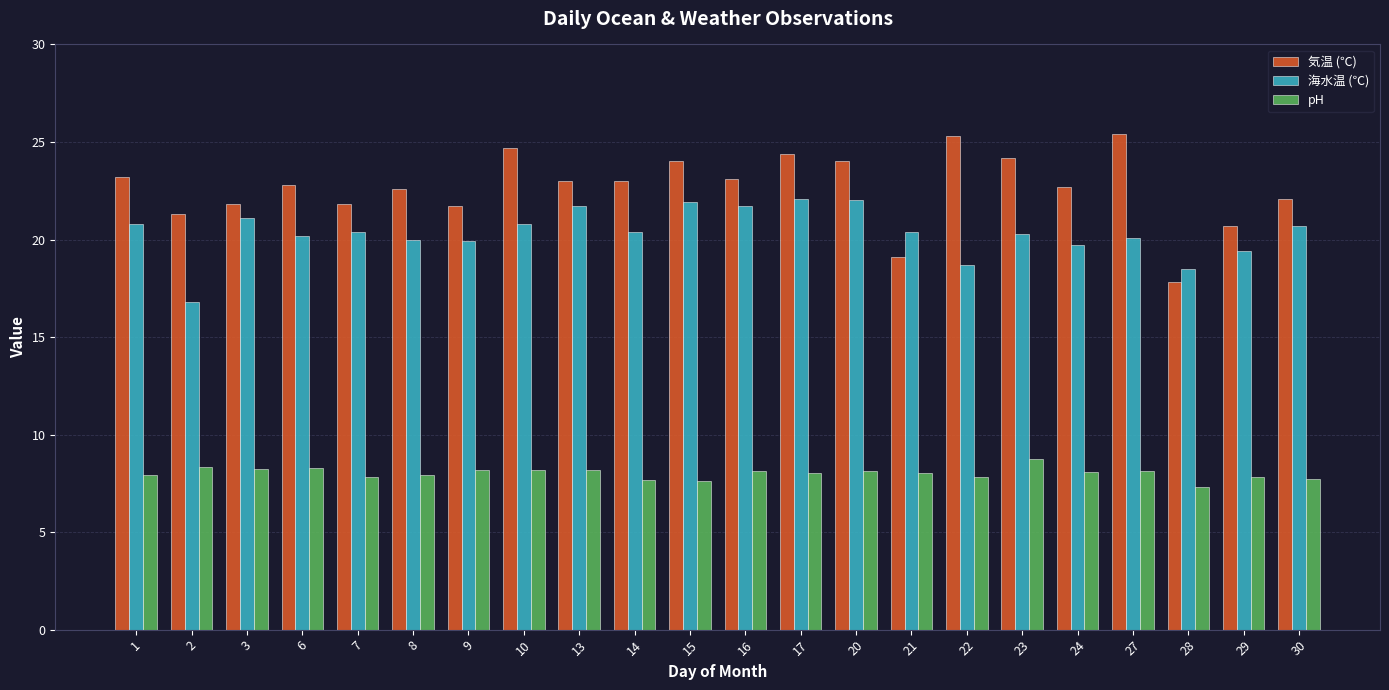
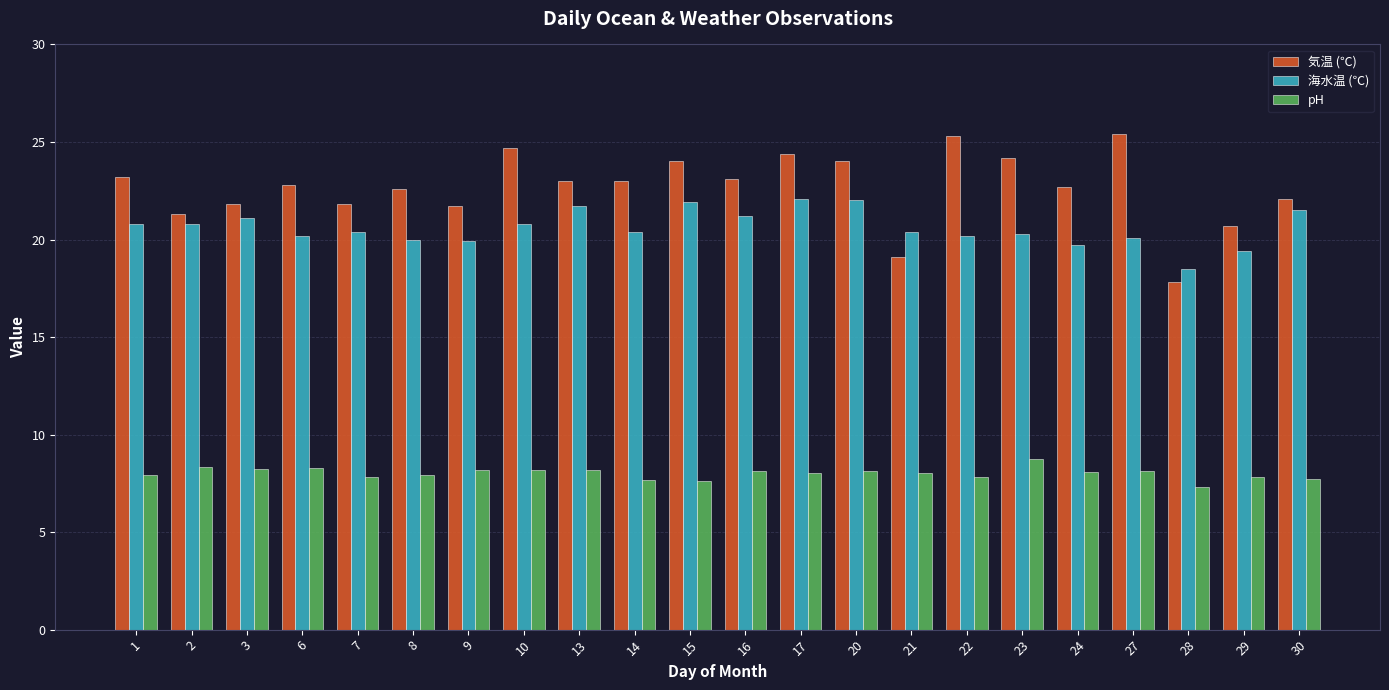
  {
    "気温 (℃)": {
      "1": 23.2,
      "2": 21.3,
      "3": 21.8,
      "6": 22.8,
      "7": 21.8,
      "8": 22.6,
      "9": 21.7,
      "10": 24.7,
      "13": 23.0,
      "14": 23.0,
      "15": 24.0,
      "16": 23.1,
      "17": 24.4,
      "20": 24.0,
      "21": 19.1,
      "22": 25.3,
      "23": 24.2,
      "24": 22.7,
      "27": 25.4,
      "28": 17.8,
      "29": 20.7,
      "30": 22.1
    },
    "海水温 (℃)": {
      "1": 20.8,
-     "2": 16.8,
+     "2": 20.8,
      "3": 21.1,
      "6": 20.2,
      "7": 20.4,
      "8": 20.0,
      "9": 19.9,
      "10": 20.8,
      "13": 21.7,
      "14": 20.4,
      "15": 21.9,
-     "16": 21.7,
+     "16": 21.2,
      "17": 22.1,
      "20": 22.0,
      "21": 20.4,
-     "22": 18.7,
+     "22": 20.2,
      "23": 20.3,
      "24": 19.7,
      "27": 20.1,
      "28": 18.5,
      "29": 19.4,
-     "30": 20.7
+     "30": 21.5
    },
    "pH": {
      "1": 8.0,
      "2": 8.4,
      "3": 8.3,
      "6": 8.3,
      "7": 7.8,
      "8": 7.9,
      "9": 8.2,
      "10": 8.2,
      "13": 8.2,
      "14": 7.7,
      "15": 7.6,
      "16": 8.2,
      "17": 8.0,
      "20": 8.2,
      "21": 8.0,
      "22": 7.8,
      "23": 8.8,
      "24": 8.1,
      "27": 8.1,
      "28": 7.3,
      "29": 7.8,
      "30": 7.7
    }
  }
